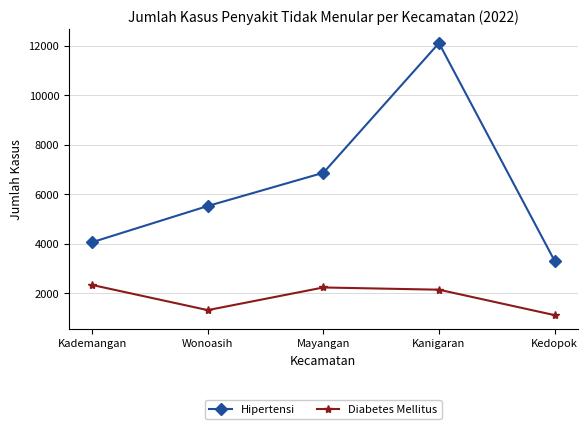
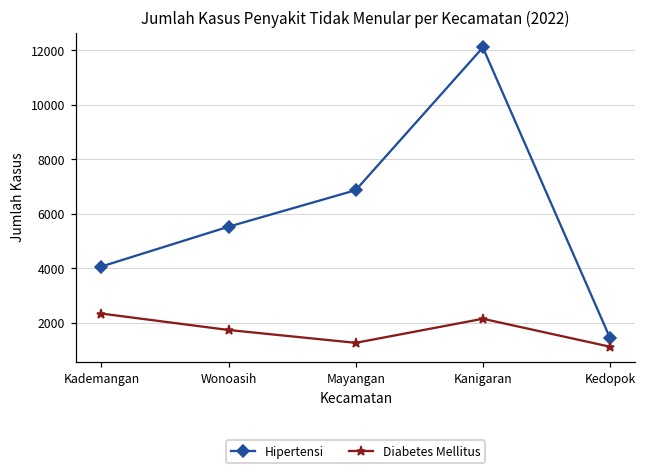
  {
    "Hipertensi": {
      "Kademangan": 4100,
      "Wonoasih": 5500,
      "Mayangan": 6900,
      "Kanigaran": 12100,
-     "Kedopok": 3300
+     "Kedopok": 1400
    },
    "Diabetes Mellitus": {
      "Kademangan": 2300,
-     "Wonoasih": 1300,
-     "Mayangan": 2200,
+     "Wonoasih": 1700,
+     "Mayangan": 1300,
      "Kanigaran": 2100,
      "Kedopok": 1100
    }
  }
